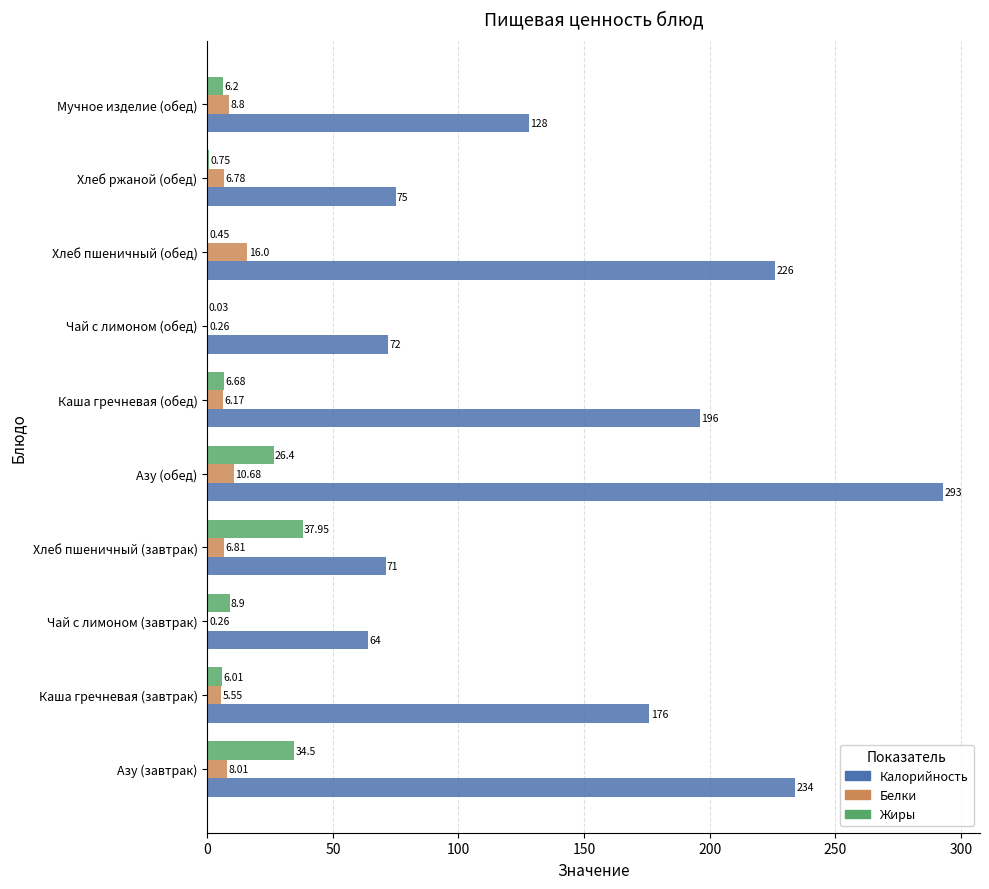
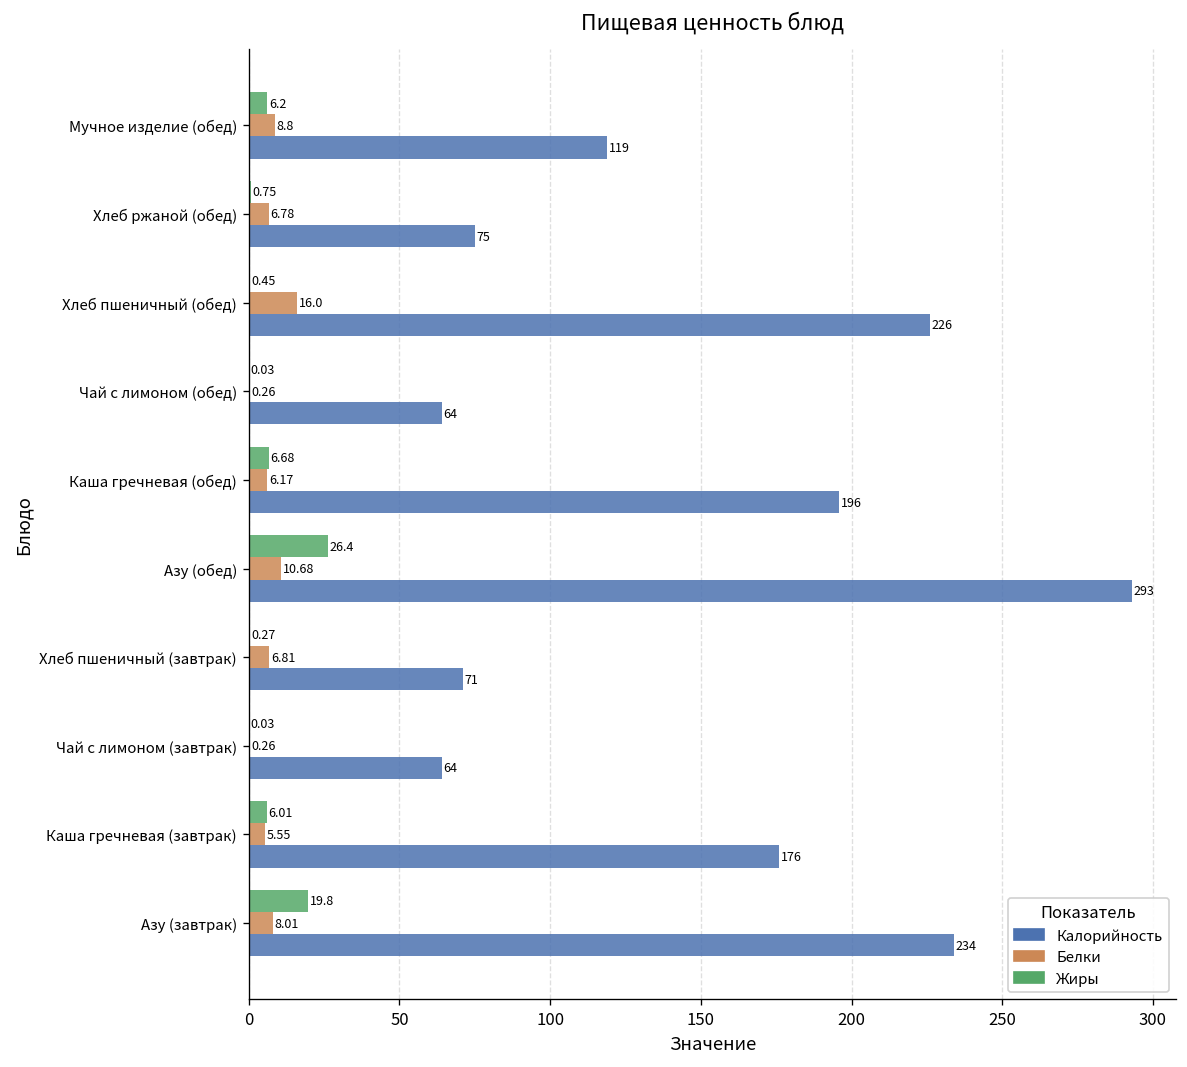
  {
    "Калорийность": {
-     "Мучное изделие (обед)": 128,
+     "Мучное изделие (обед)": 119,
      "Хлеб ржаной (обед)": 75,
      "Хлеб пшеничный (обед)": 226,
-     "Чай с лимоном (обед)": 72,
+     "Чай с лимоном (обед)": 64,
      "Каша гречневая (обед)": 196,
      "Азу (обед)": 293,
      "Хлеб пшеничный (завтрак)": 71,
      "Чай с лимоном (завтрак)": 64,
      "Каша гречневая (завтрак)": 176,
      "Азу (завтрак)": 234
    },
    "Белки": {
      "Мучное изделие (обед)": 8.8,
      "Хлеб ржаной (обед)": 6.78,
      "Хлеб пшеничный (обед)": 16.0,
      "Чай с лимоном (обед)": 0.26,
      "Каша гречневая (обед)": 6.17,
      "Азу (обед)": 10.68,
      "Хлеб пшеничный (завтрак)": 6.81,
      "Чай с лимоном (завтрак)": 0.26,
      "Каша гречневая (завтрак)": 5.55,
      "Азу (завтрак)": 8.01
    },
    "Жиры": {
      "Мучное изделие (обед)": 6.2,
      "Хлеб ржаной (обед)": 0.75,
      "Хлеб пшеничный (обед)": 0.45,
      "Чай с лимоном (обед)": 0.03,
      "Каша гречневая (обед)": 6.68,
      "Азу (обед)": 26.4,
-     "Хлеб пшеничный (завтрак)": 37.95,
-     "Чай с лимоном (завтрак)": 8.9,
+     "Хлеб пшеничный (завтрак)": 0.27,
+     "Чай с лимоном (завтрак)": 0.03,
      "Каша гречневая (завтрак)": 6.01,
-     "Азу (завтрак)": 34.5
+     "Азу (завтрак)": 19.8
    }
  }
